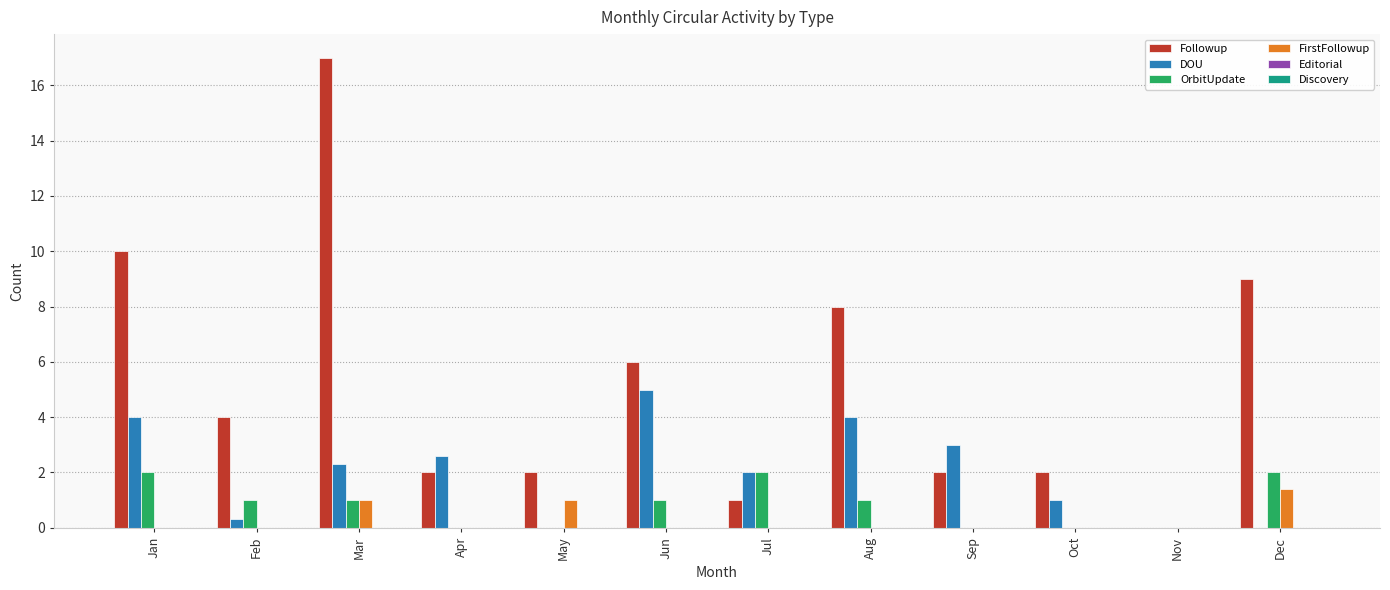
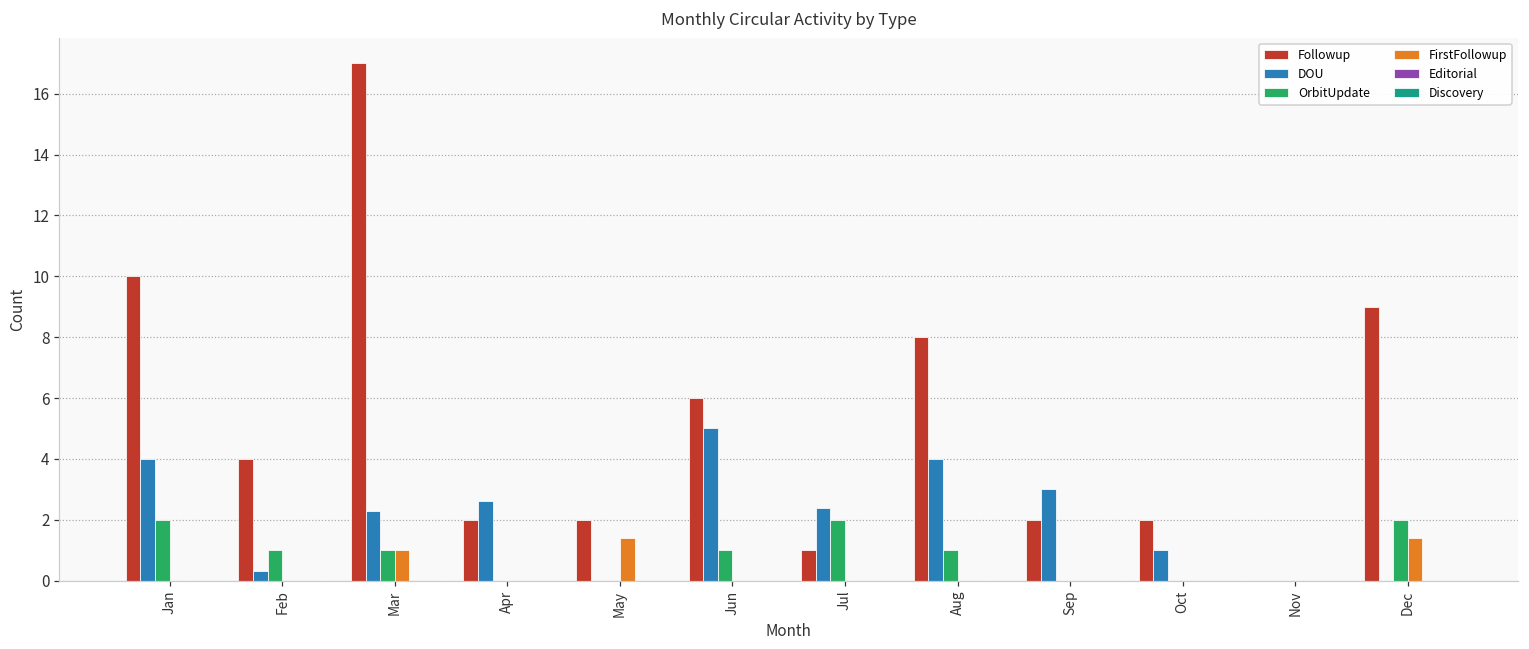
  {
    "Followup": {
      "Jan": 10.0,
      "Feb": 4.0,
      "Mar": 17.0,
      "Apr": 2.0,
      "May": 2.0,
      "Jun": 6.0,
      "Jul": 1.0,
      "Aug": 8.0,
      "Sep": 2.0,
      "Oct": 2.0,
      "Nov": 0.0,
      "Dec": 9.0
    },
    "DOU": {
      "Jan": 4.0,
      "Feb": 0.3,
      "Mar": 2.3,
      "Apr": 2.6,
      "May": 0.0,
      "Jun": 5.0,
-     "Jul": 2.0,
+     "Jul": 2.4,
      "Aug": 4.0,
      "Sep": 3.0,
      "Oct": 1.0,
      "Nov": 0.0,
      "Dec": 0.0
    },
    "FirstFollowup": {
      "Jan": 0.0,
      "Feb": 0.0,
      "Mar": 1.0,
      "Apr": 0.0,
-     "May": 1.0,
+     "May": 1.4,
      "Jun": 0.0,
      "Jul": 0.0,
      "Aug": 0.0,
      "Sep": 0.0,
      "Oct": 0.0,
      "Nov": 0.0,
      "Dec": 1.4
    },
    "Editorial": {
      "Jan": 0.0,
      "Feb": 0.0,
      "Mar": 0.0,
      "Apr": 0.0,
      "May": 0.0,
      "Jun": 0.0,
      "Jul": 0.0,
      "Aug": 0.0,
      "Sep": 0.0,
      "Oct": 0.0,
      "Nov": 0.0,
      "Dec": 0.0
    }
  }
